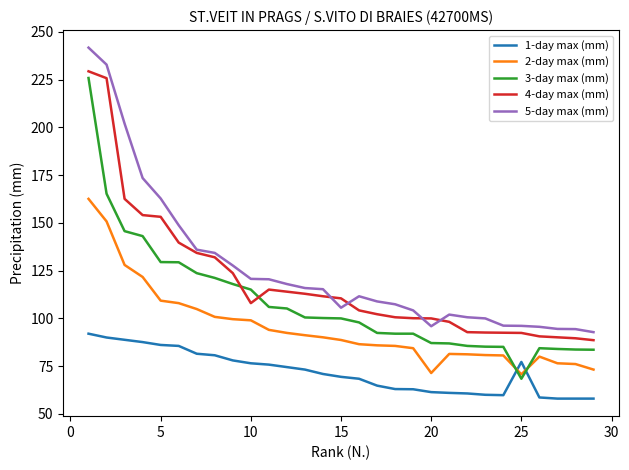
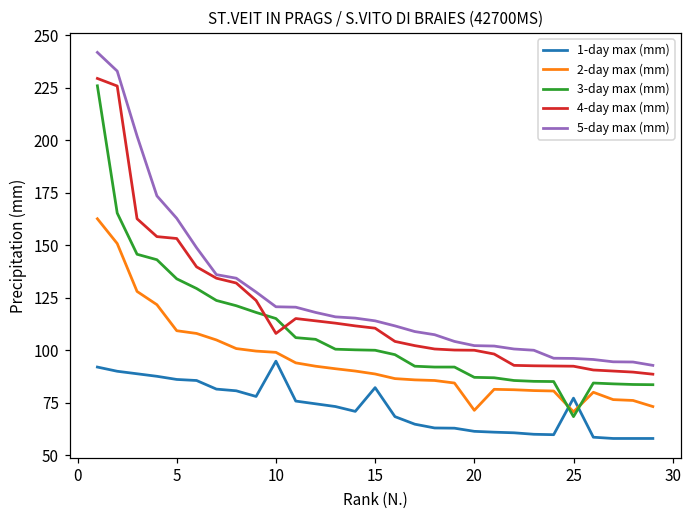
  {
    "1-day max (mm)": {
      "5": 86,
-     "10": 77,
-     "15": 69,
+     "10": 95,
+     "15": 82,
      "20": 61,
      "25": 77
    },
    "2-day max (mm)": {
      "5": 109,
      "10": 99,
      "15": 89,
      "20": 71,
      "25": 71
    },
    "3-day max (mm)": {
-     "5": 130,
+     "5": 134,
      "10": 115,
      "15": 100,
      "20": 87,
      "25": 68
    },
    "4-day max (mm)": {
      "5": 153,
      "10": 108,
      "15": 111,
      "20": 100,
      "25": 92
    },
    "5-day max (mm)": {
      "5": 163,
      "10": 121,
-     "15": 106,
-     "20": 96,
+     "15": 114,
+     "20": 102,
      "25": 96
    }
  }
